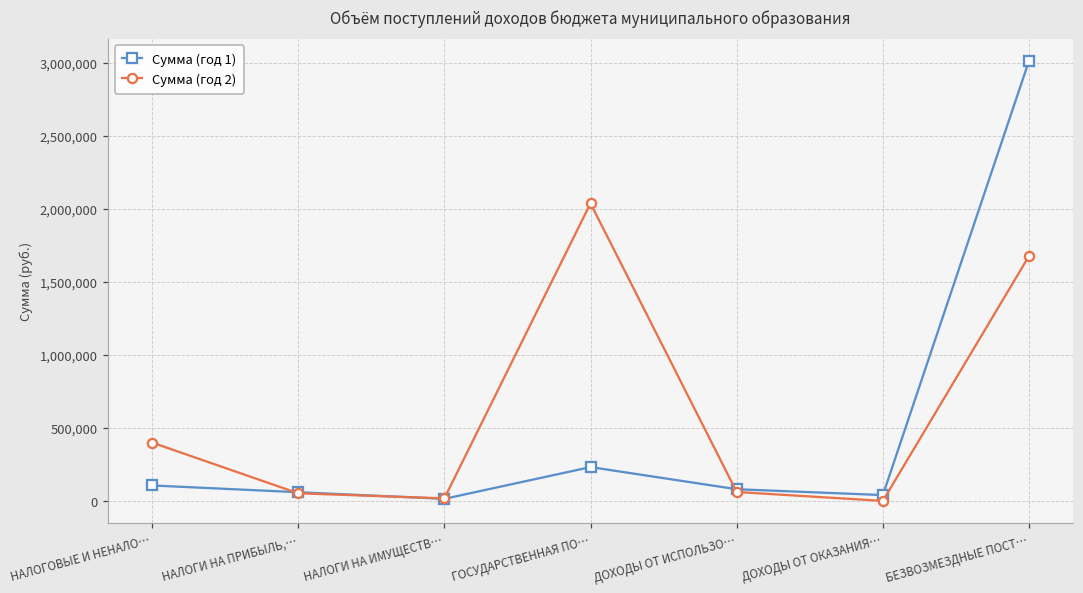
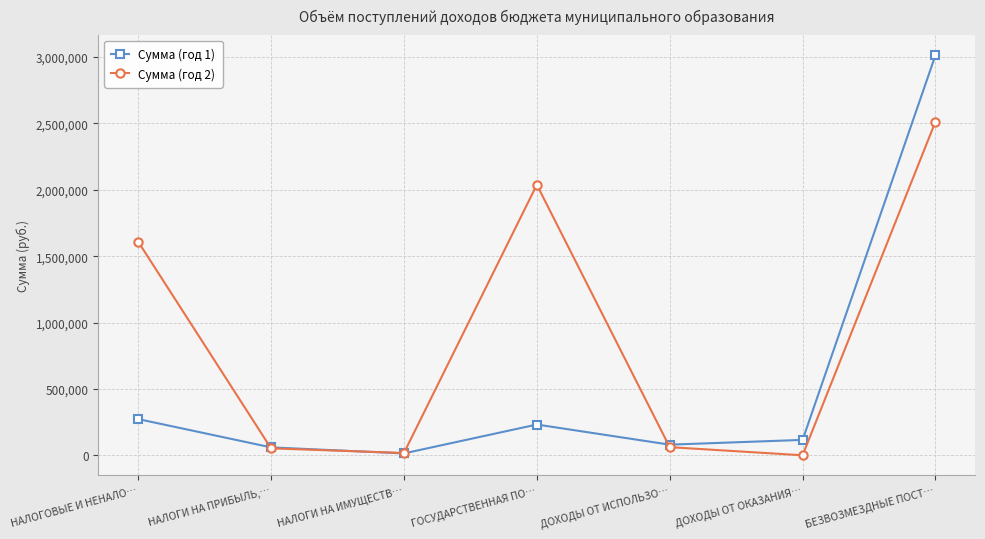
  {
    "Сумма (год 1)": {
-     "НАЛОГОВЫЕ И НЕНАЛО…": "110,000",
+     "НАЛОГОВЫЕ И НЕНАЛО…": "270,000",
      "ГОСУДАРСТВЕННАЯ ПО…": "230,000",
-     "ДОХОДЫ ОТ ОКАЗАНИЯ…": "40,000",
+     "ДОХОДЫ ОТ ОКАЗАНИЯ…": "120,000",
      "БЕЗВОЗМЕЗДНЫЕ ПОСТ…": "3,010,000"
    },
    "Сумма (год 2)": {
-     "НАЛОГОВЫЕ И НЕНАЛО…": "400,000",
+     "НАЛОГОВЫЕ И НЕНАЛО…": "1,610,000",
      "ГОСУДАРСТВЕННАЯ ПО…": "2,040,000",
      "ДОХОДЫ ОТ ОКАЗАНИЯ…": "0",
-     "БЕЗВОЗМЕЗДНЫЕ ПОСТ…": "1,680,000"
+     "БЕЗВОЗМЕЗДНЫЕ ПОСТ…": "2,510,000"
    }
  }
